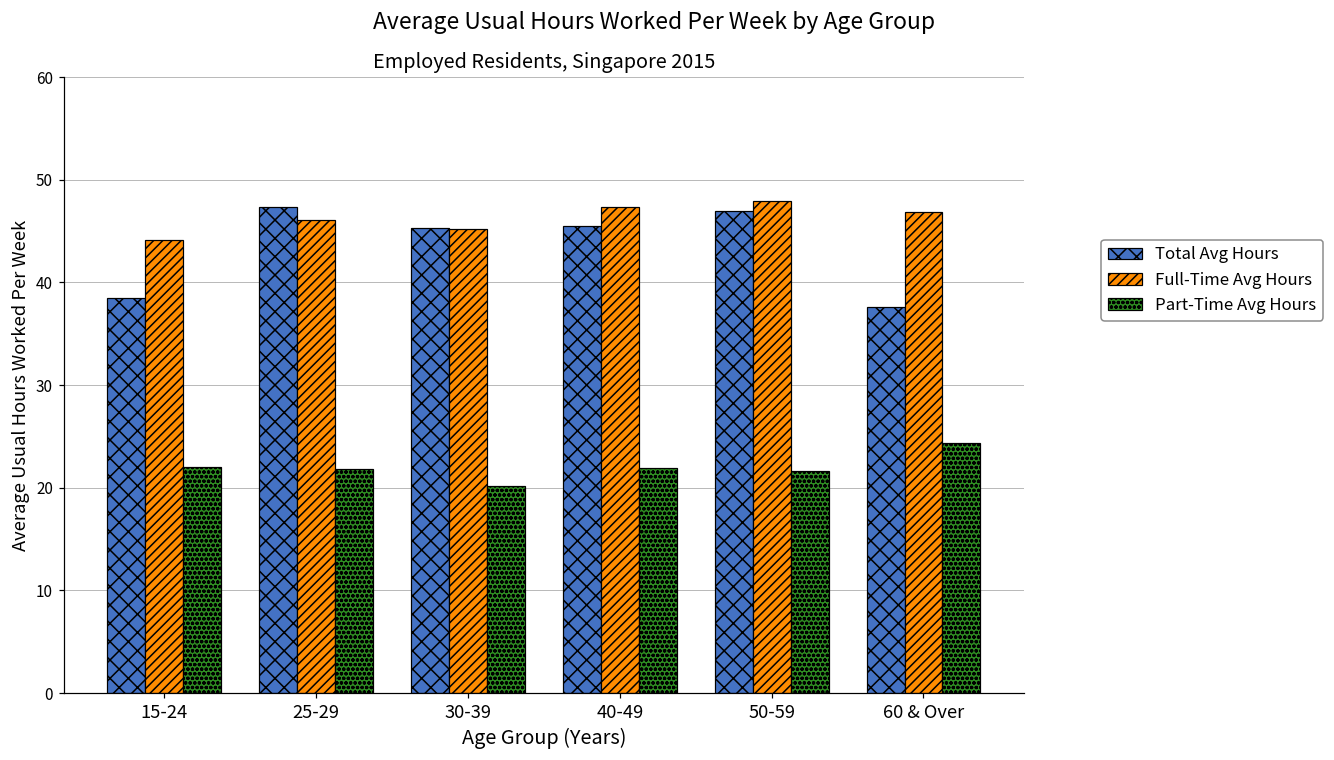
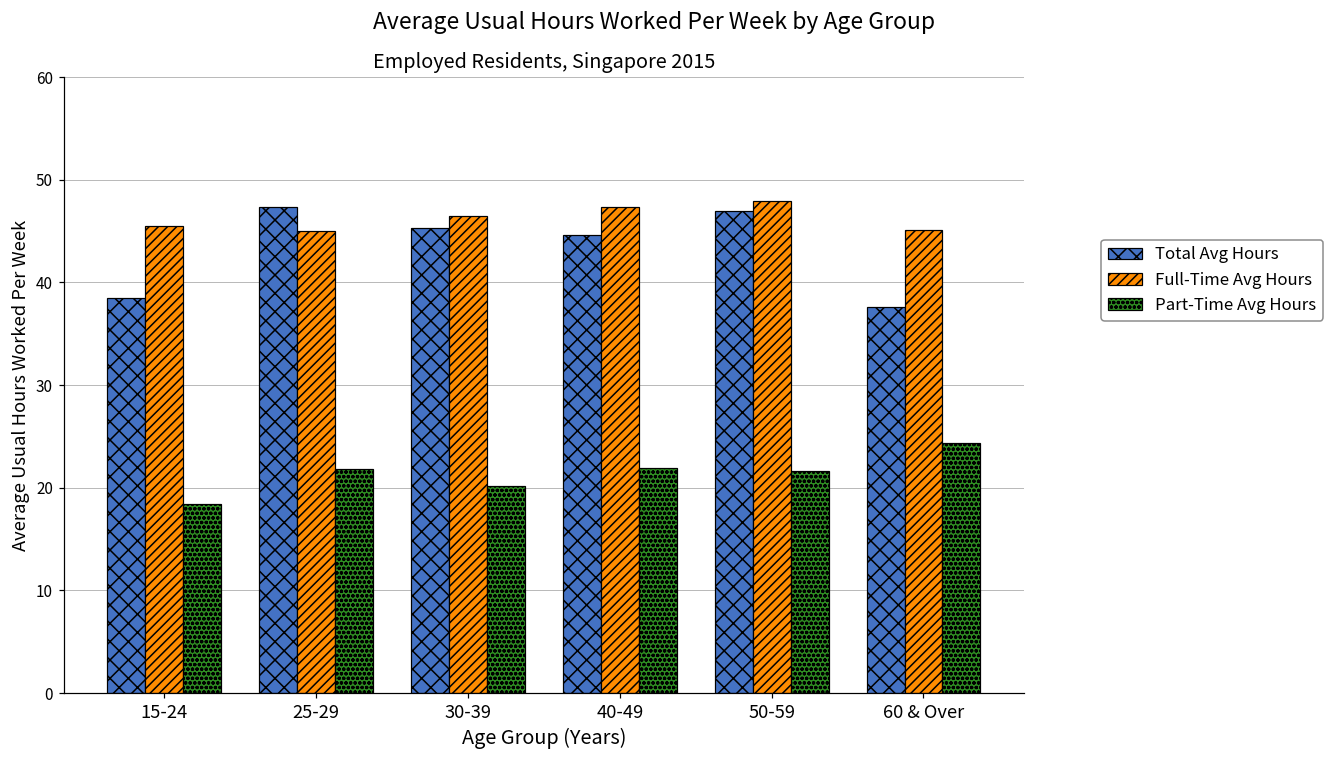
  {
    "Total Avg Hours": {
      "15-24": 39,
      "25-29": 47,
      "30-39": 45,
-     "40-49": 46,
+     "40-49": 45,
      "50-59": 47,
      "60 & Over": 38
    },
    "Full-Time Avg Hours": {
-     "15-24": 44,
-     "25-29": 46,
-     "30-39": 45,
+     "15-24": 46,
+     "25-29": 45,
+     "30-39": 47,
      "40-49": 47,
      "50-59": 48,
-     "60 & Over": 47
+     "60 & Over": 45
    },
    "Part-Time Avg Hours": {
-     "15-24": 22,
+     "15-24": 18,
      "25-29": 22,
      "30-39": 20,
      "40-49": 22,
      "50-59": 22,
      "60 & Over": 24
    }
  }
